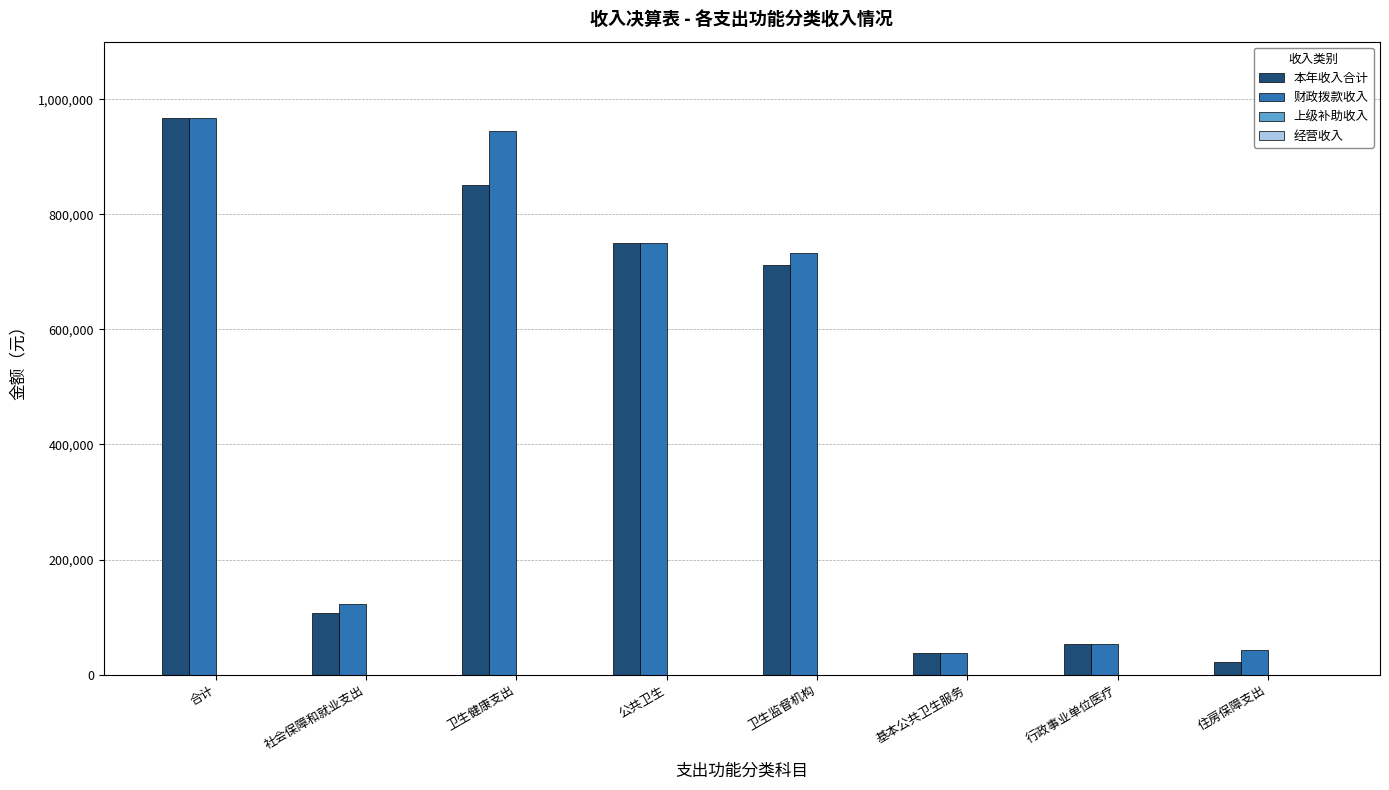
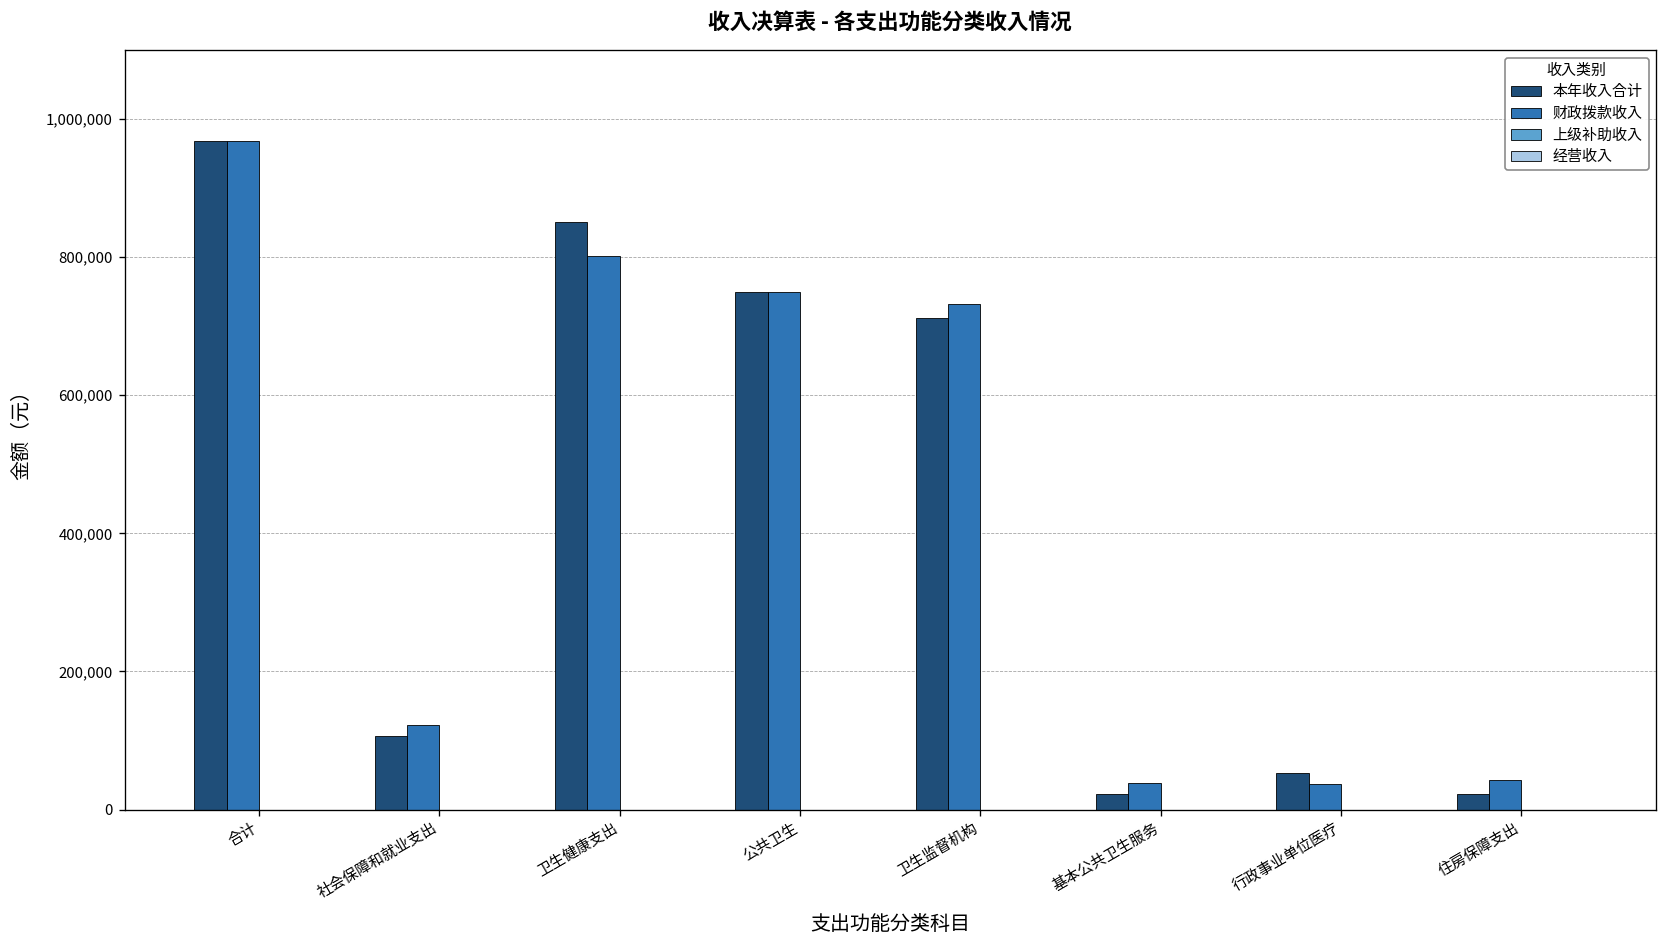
  {
    "本年收入合计": {
      "合计": "970,000",
      "社会保障和就业支出": "110,000",
      "卫生健康支出": "850,000",
      "公共卫生": "750,000",
      "卫生监督机构": "710,000",
-     "基本公共卫生服务": "40,000",
+     "基本公共卫生服务": "20,000",
      "行政事业单位医疗": "50,000",
      "住房保障支出": "20,000"
    },
    "财政拨款收入": {
      "合计": "970,000",
      "社会保障和就业支出": "120,000",
-     "卫生健康支出": "950,000",
+     "卫生健康支出": "800,000",
      "公共卫生": "750,000",
      "卫生监督机构": "730,000",
      "基本公共卫生服务": "40,000",
-     "行政事业单位医疗": "50,000",
+     "行政事业单位医疗": "40,000",
      "住房保障支出": "40,000"
    },
    "上级补助收入": {
      "合计": "0",
      "社会保障和就业支出": "0",
      "卫生健康支出": "0",
      "公共卫生": "0",
      "卫生监督机构": "0",
      "基本公共卫生服务": "0",
      "行政事业单位医疗": "0",
      "住房保障支出": "0"
    },
    "经营收入": {
      "合计": "0",
      "社会保障和就业支出": "0",
      "卫生健康支出": "0",
      "公共卫生": "0",
      "卫生监督机构": "0",
      "基本公共卫生服务": "0",
      "行政事业单位医疗": "0",
      "住房保障支出": "0"
    }
  }
